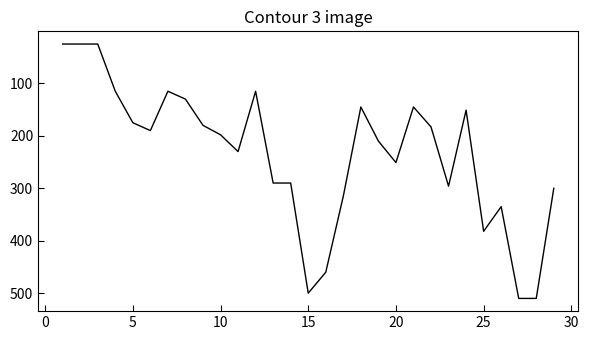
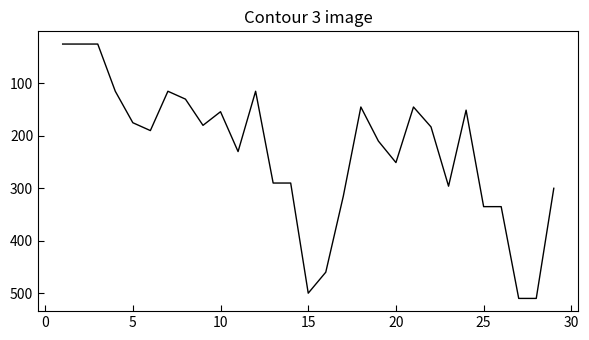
  {
    "5": 180,
-   "10": 200,
+   "10": 150,
    "15": 500,
    "20": 250,
-   "25": 380
+   "25": 340
  }
